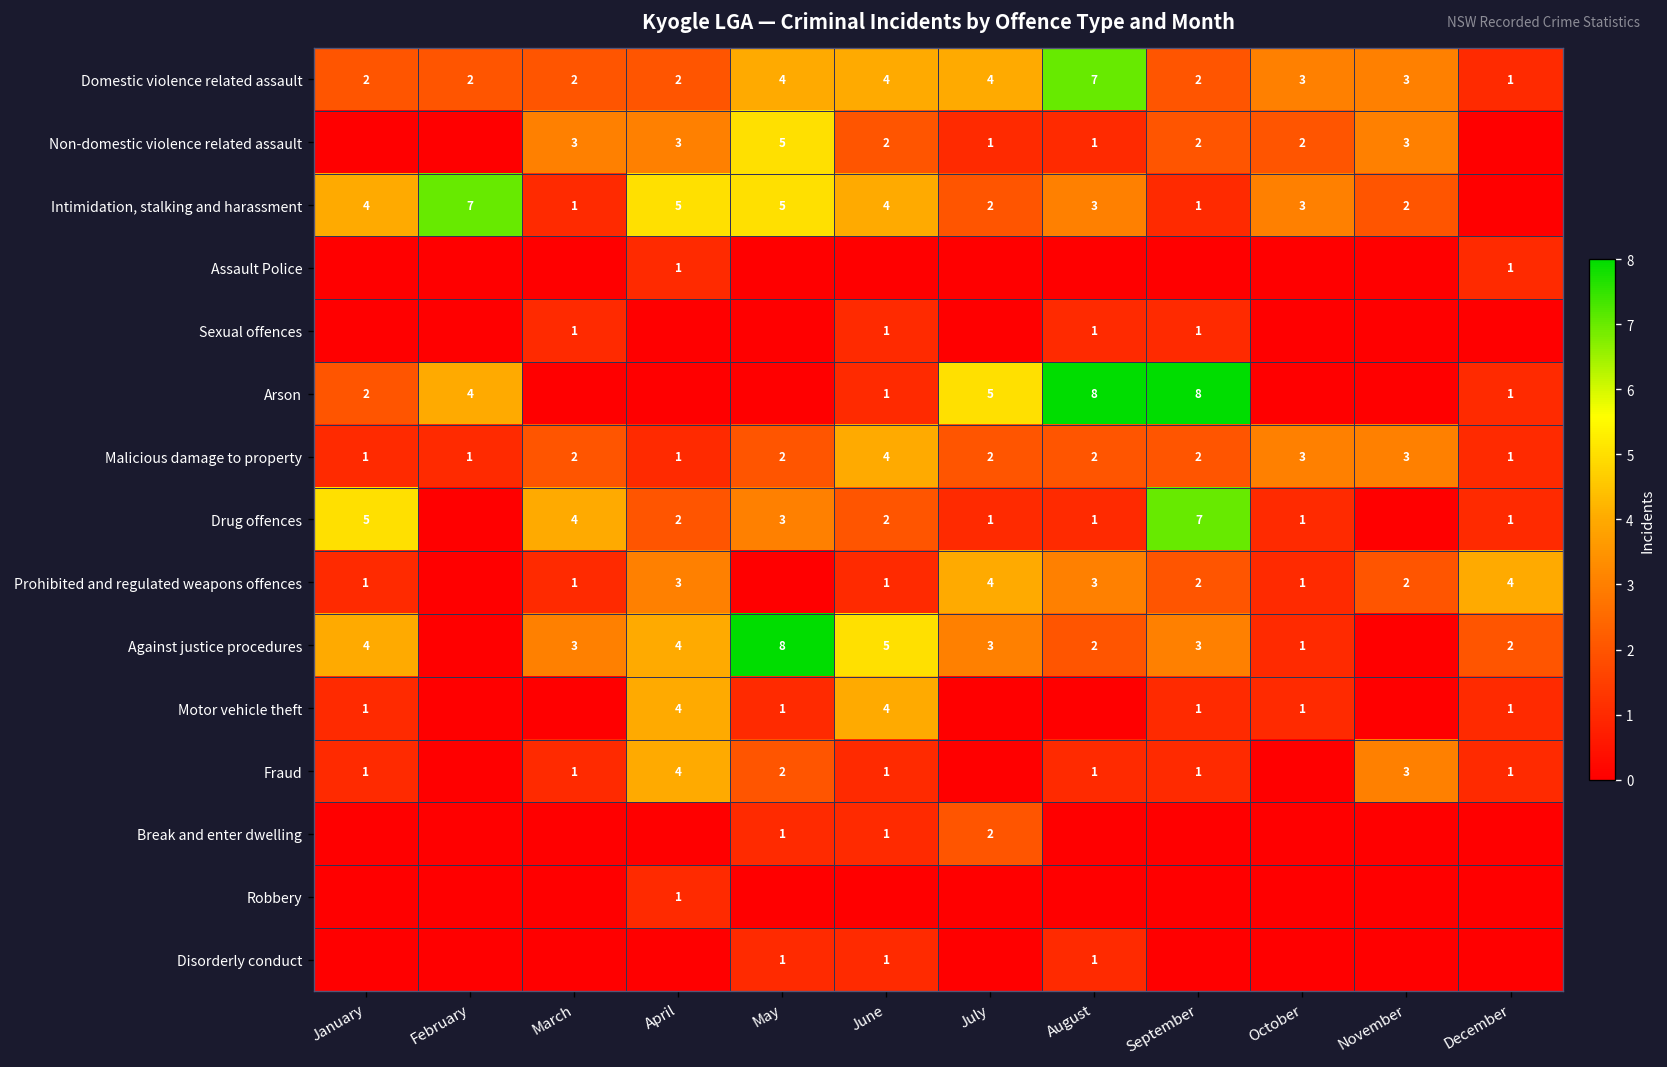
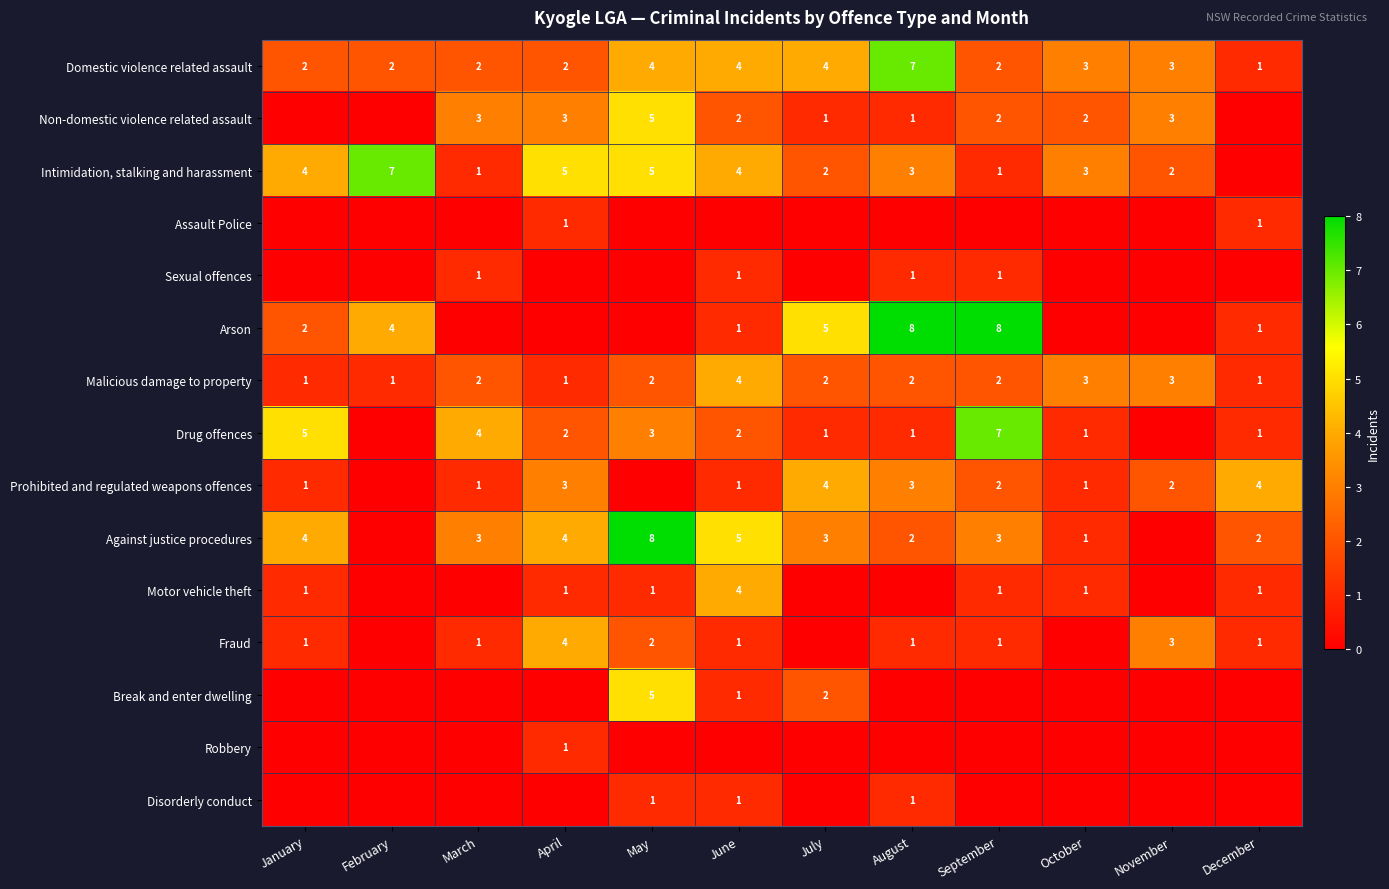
  {
    "Domestic violence related assault": {
      "January": 2,
      "February": 2,
      "March": 2,
      "April": 2,
      "May": 4,
      "June": 4,
      "July": 4,
      "August": 7,
      "September": 2,
      "October": 3,
      "November": 3,
      "December": 1
    },
    "Non-domestic violence related assault": {
      "March": 3,
      "April": 3,
      "May": 5,
      "June": 2,
      "July": 1,
      "August": 1,
      "September": 2,
      "October": 2,
      "November": 3
    },
    "Intimidation, stalking and harassment": {
      "January": 4,
      "February": 7,
      "March": 1,
      "April": 5,
      "May": 5,
      "June": 4,
      "July": 2,
      "August": 3,
      "September": 1,
      "October": 3,
      "November": 2
    },
    "Assault Police": {
      "April": 1,
      "December": 1
    },
    "Sexual offences": {
      "March": 1,
      "June": 1,
      "August": 1,
      "September": 1
    },
    "Arson": {
      "January": 2,
      "February": 4,
      "June": 1,
      "July": 5,
      "August": 8,
      "September": 8,
      "December": 1
    },
    "Malicious damage to property": {
      "January": 1,
      "February": 1,
      "March": 2,
      "April": 1,
      "May": 2,
      "June": 4,
      "July": 2,
      "August": 2,
      "September": 2,
      "October": 3,
      "November": 3,
      "December": 1
    },
    "Drug offences": {
      "January": 5,
      "March": 4,
      "April": 2,
      "May": 3,
      "June": 2,
      "July": 1,
      "August": 1,
      "September": 7,
      "October": 1,
      "December": 1
    },
    "Prohibited and regulated weapons offences": {
      "January": 1,
      "March": 1,
      "April": 3,
      "June": 1,
      "July": 4,
      "August": 3,
      "September": 2,
      "October": 1,
      "November": 2,
      "December": 4
    },
    "Against justice procedures": {
      "January": 4,
      "March": 3,
      "April": 4,
      "May": 8,
      "June": 5,
      "July": 3,
      "August": 2,
      "September": 3,
      "October": 1,
      "December": 2
    },
    "Motor vehicle theft": {
      "January": 1,
-     "April": 4,
+     "April": 1,
      "May": 1,
      "June": 4,
      "September": 1,
      "October": 1,
      "December": 1
    },
    "Fraud": {
      "January": 1,
      "March": 1,
      "April": 4,
      "May": 2,
      "June": 1,
      "August": 1,
      "September": 1,
      "November": 3,
      "December": 1
    },
    "Break and enter dwelling": {
-     "May": 1,
+     "May": 5,
      "June": 1,
      "July": 2
    },
    "Robbery": {
      "April": 1
    },
    "Disorderly conduct": {
      "May": 1,
      "June": 1,
      "August": 1
    }
  }
